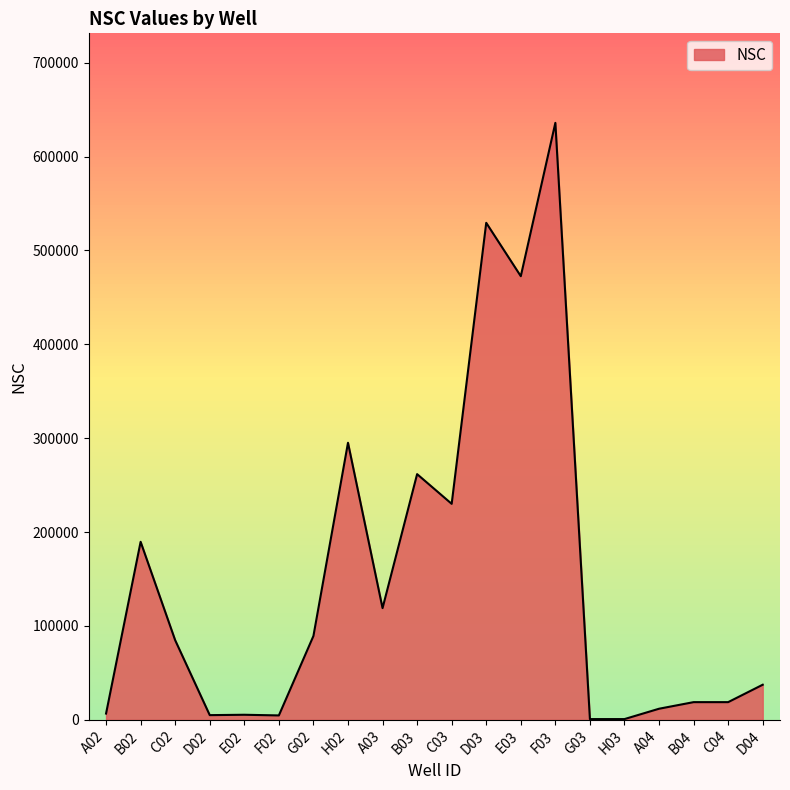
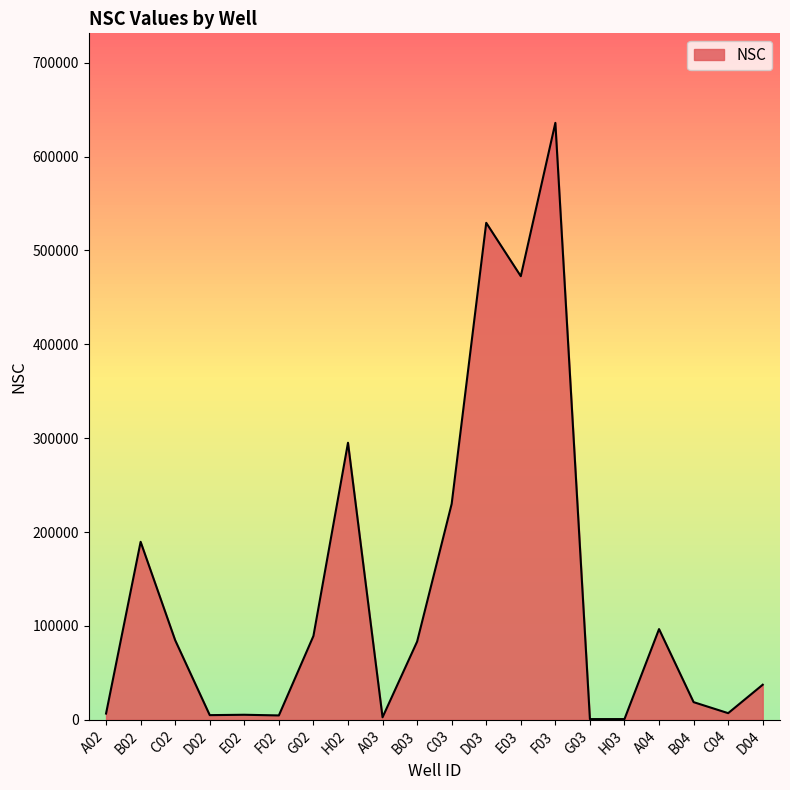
  {
    "A02": 10000,
    "B02": 190000,
    "C02": 80000,
    "D02": 0,
    "E02": 10000,
    "F02": 0,
    "G02": 90000,
    "H02": 300000,
-   "A03": 120000,
-   "B03": 260000,
+   "A03": 0,
+   "B03": 80000,
    "C03": 230000,
    "D03": 530000,
    "E03": 470000,
    "F03": 640000,
    "G03": 0,
    "H03": 0,
-   "A04": 10000,
+   "A04": 100000,
    "B04": 20000,
-   "C04": 20000,
+   "C04": 10000,
    "D04": 40000
  }
